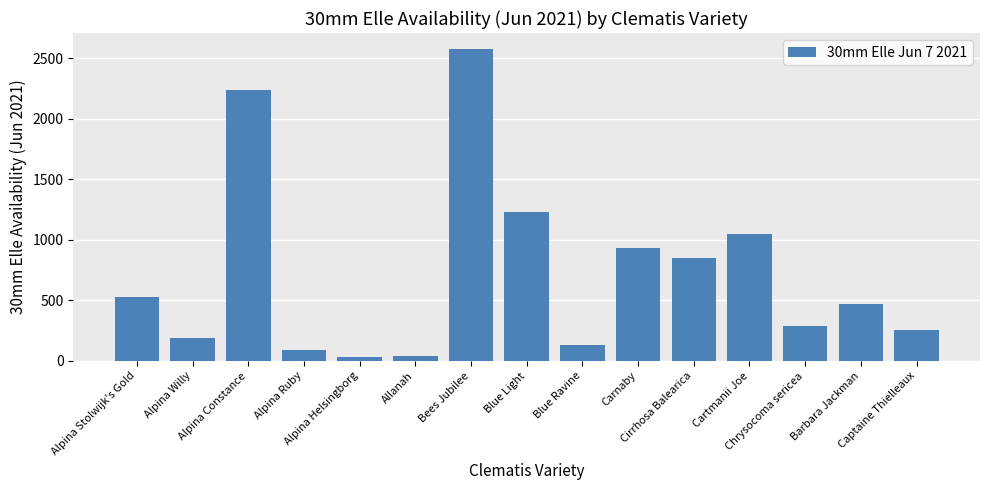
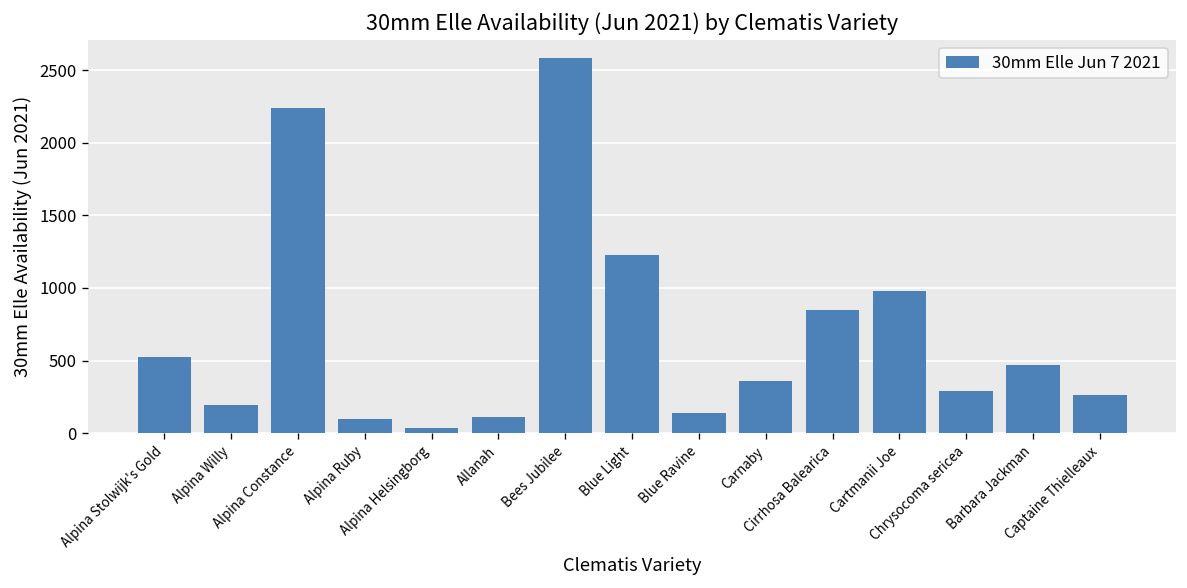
  {
    "Alpina Stolwijk's Gold": 530,
    "Alpina Willy": 190,
    "Alpina Constance": 2240,
    "Alpina Ruby": 90,
    "Alpina Helsingborg": 40,
-   "Allanah": 40,
+   "Allanah": 110,
    "Bees Jubilee": 2580,
    "Blue Light": 1230,
    "Blue Ravine": 140,
-   "Carnaby": 940,
+   "Carnaby": 360,
    "Cirrhosa Balearica": 850,
-   "Cartmanii Joe": 1050,
+   "Cartmanii Joe": 980,
    "Chrysocoma sericea": 290,
    "Barbara Jackman": 470,
    "Captaine Thielleaux": 260
  }
